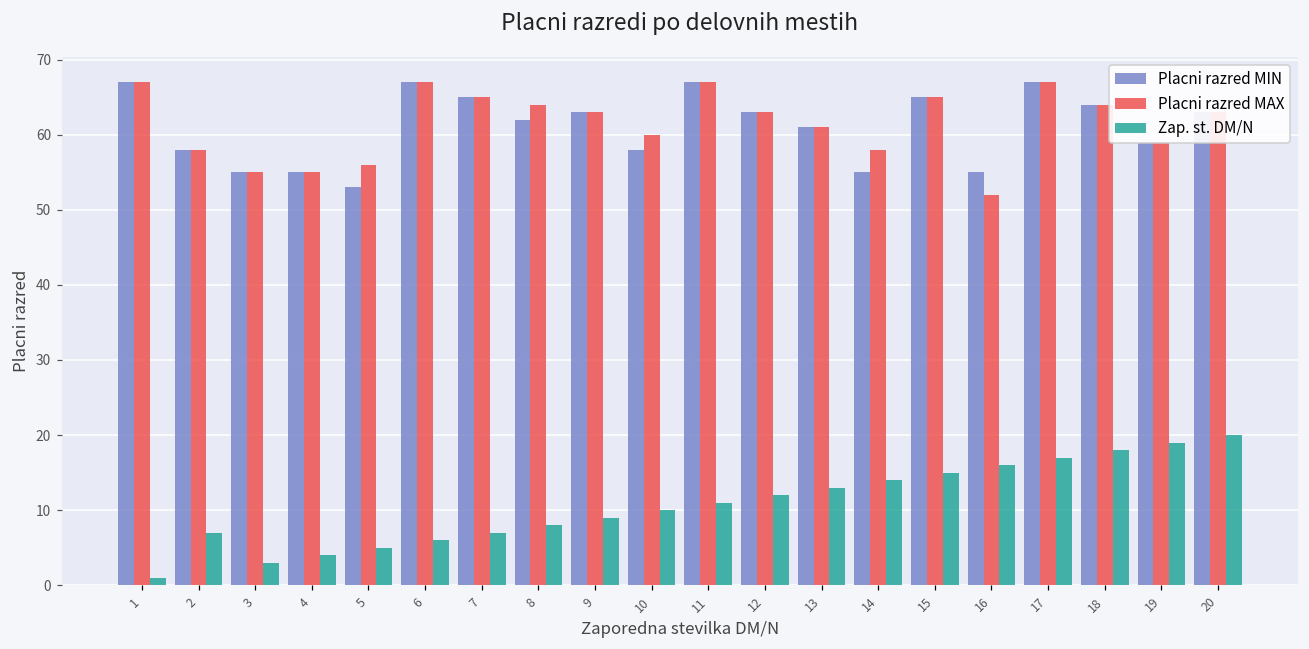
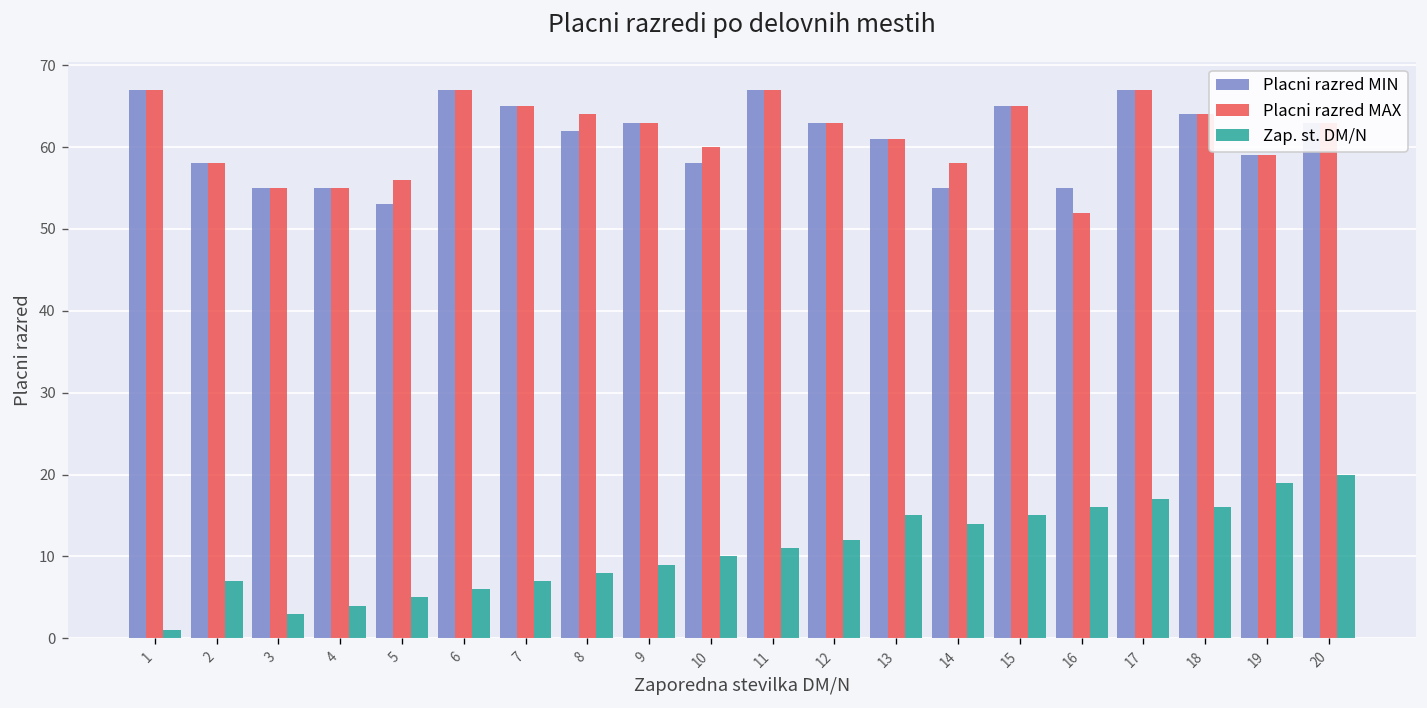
  {
    "Placni razred MIN": {
      "1": 67,
      "2": 58,
      "3": 55,
      "4": 55,
      "5": 53,
      "6": 67,
      "7": 65,
      "8": 62,
      "9": 63,
      "10": 58,
      "11": 67,
      "12": 63,
      "13": 61,
      "14": 55,
      "15": 65,
      "16": 55,
      "17": 67,
      "18": 64,
      "19": 59
    },
    "Placni razred MAX": {
      "1": 67,
      "2": 58,
      "3": 55,
      "4": 55,
      "5": 56,
      "6": 67,
      "7": 65,
      "8": 64,
      "9": 63,
      "10": 60,
      "11": 67,
      "12": 63,
      "13": 61,
      "14": 58,
      "15": 65,
      "16": 52,
      "17": 67,
      "18": 64,
      "19": 59
    },
    "Zap. st. DM/N": {
      "1": 1,
      "2": 7,
      "3": 3,
      "4": 4,
      "5": 5,
      "6": 6,
      "7": 7,
      "8": 8,
      "9": 9,
      "10": 10,
      "11": 11,
      "12": 12,
-     "13": 13,
+     "13": 15,
      "14": 14,
      "15": 15,
      "16": 16,
      "17": 17,
-     "18": 18,
+     "18": 16,
      "19": 19,
      "20": 20
    }
  }
